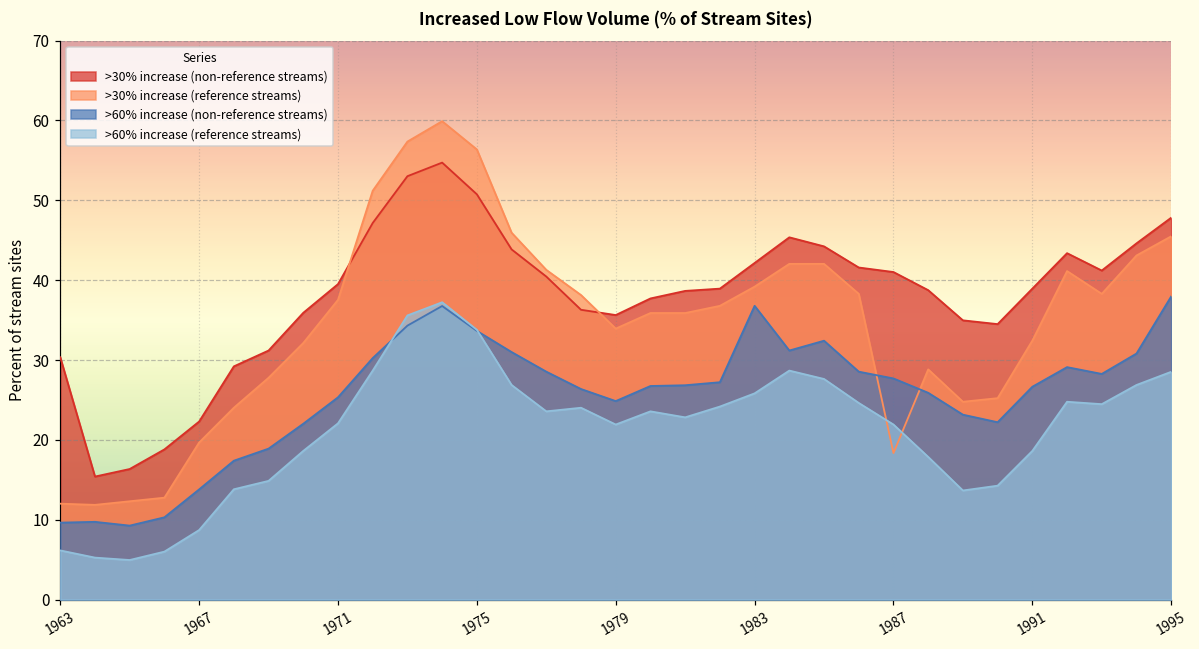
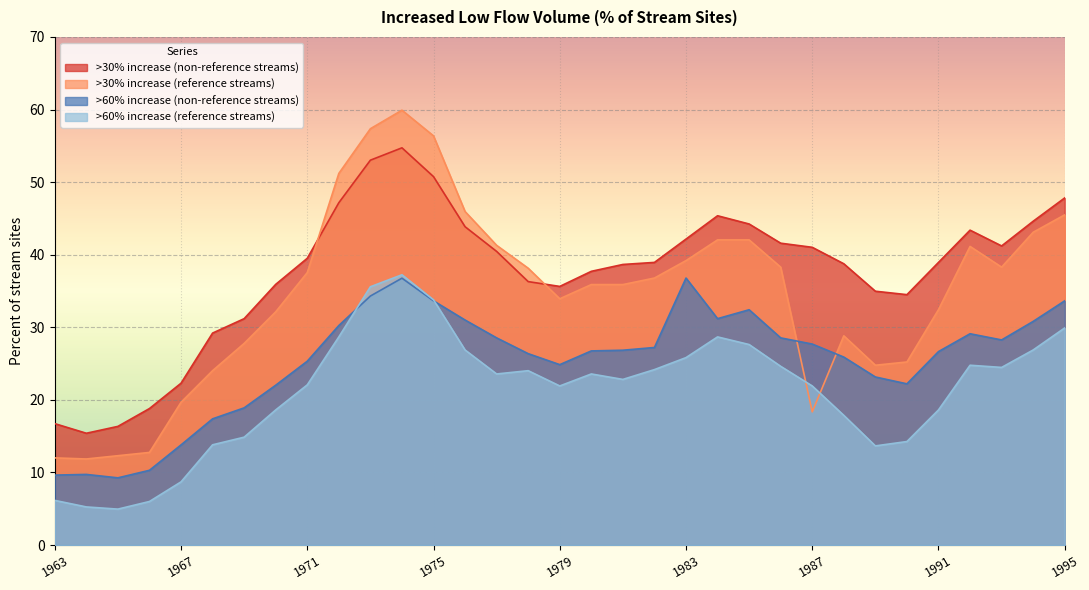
  {
    ">30% increase (non-reference streams)": {
-     "1963": 30,
+     "1963": 17,
      "1967": 22,
      "1971": 40,
      "1975": 51,
      "1979": 36,
      "1983": 42,
      "1987": 41,
      "1991": 39,
      "1995": 48
    },
    ">30% increase (reference streams)": {
      "1963": 12,
      "1967": 20,
      "1971": 38,
      "1975": 56,
      "1979": 34,
      "1983": 39,
      "1987": 18,
      "1991": 32,
      "1995": 45
    },
    ">60% increase (non-reference streams)": {
      "1963": 10,
      "1967": 14,
      "1971": 25,
      "1979": 25,
      "1983": 37,
      "1987": 28,
      "1991": 27,
-     "1995": 38
+     "1995": 34
    },
    ">60% increase (reference streams)": {
      "1963": 6,
      "1967": 9,
      "1971": 22,
      "1979": 22,
      "1983": 26,
      "1987": 22,
      "1991": 19,
-     "1995": 29
+     "1995": 30
    }
  }
